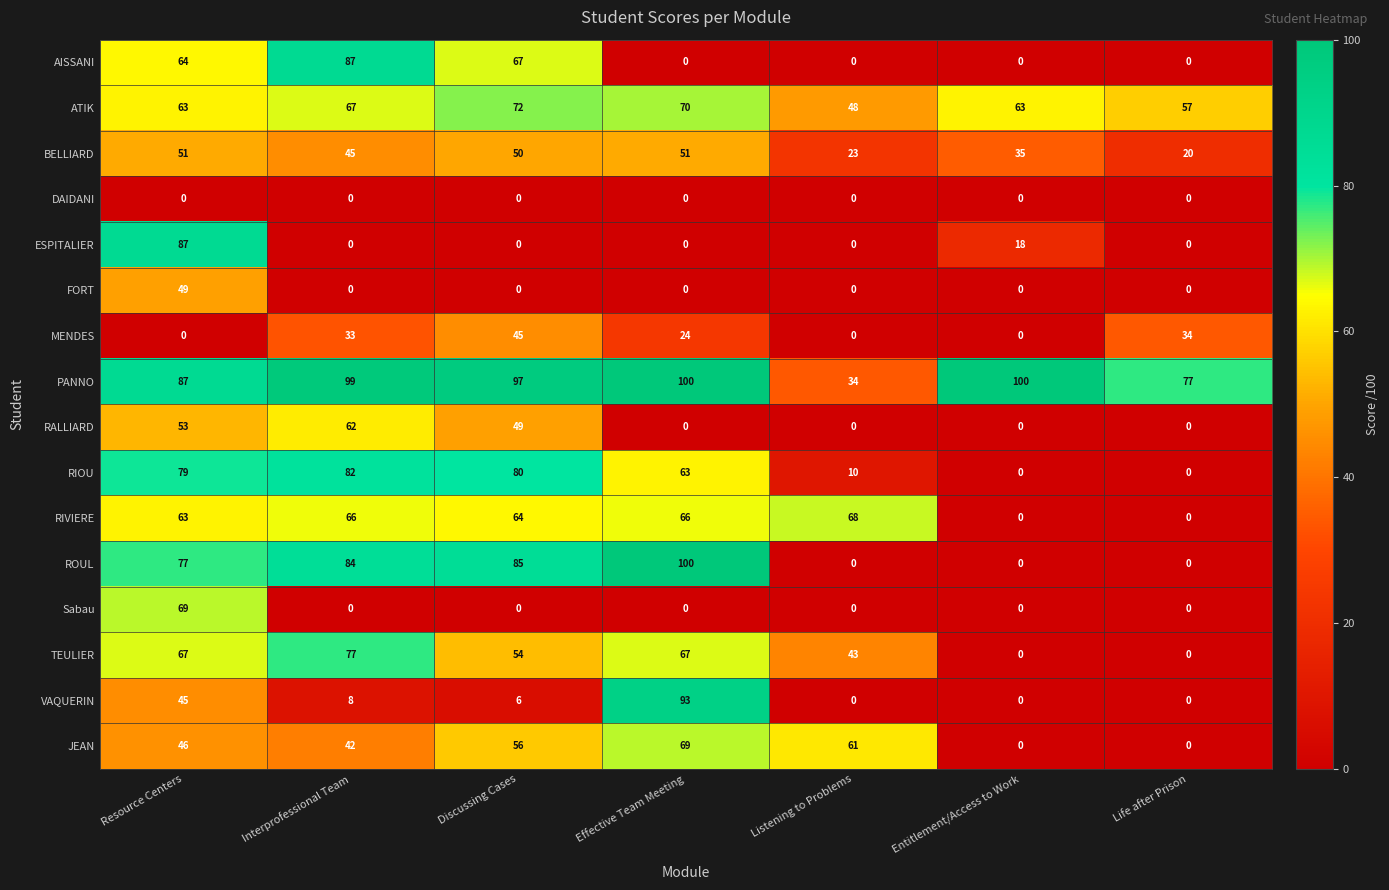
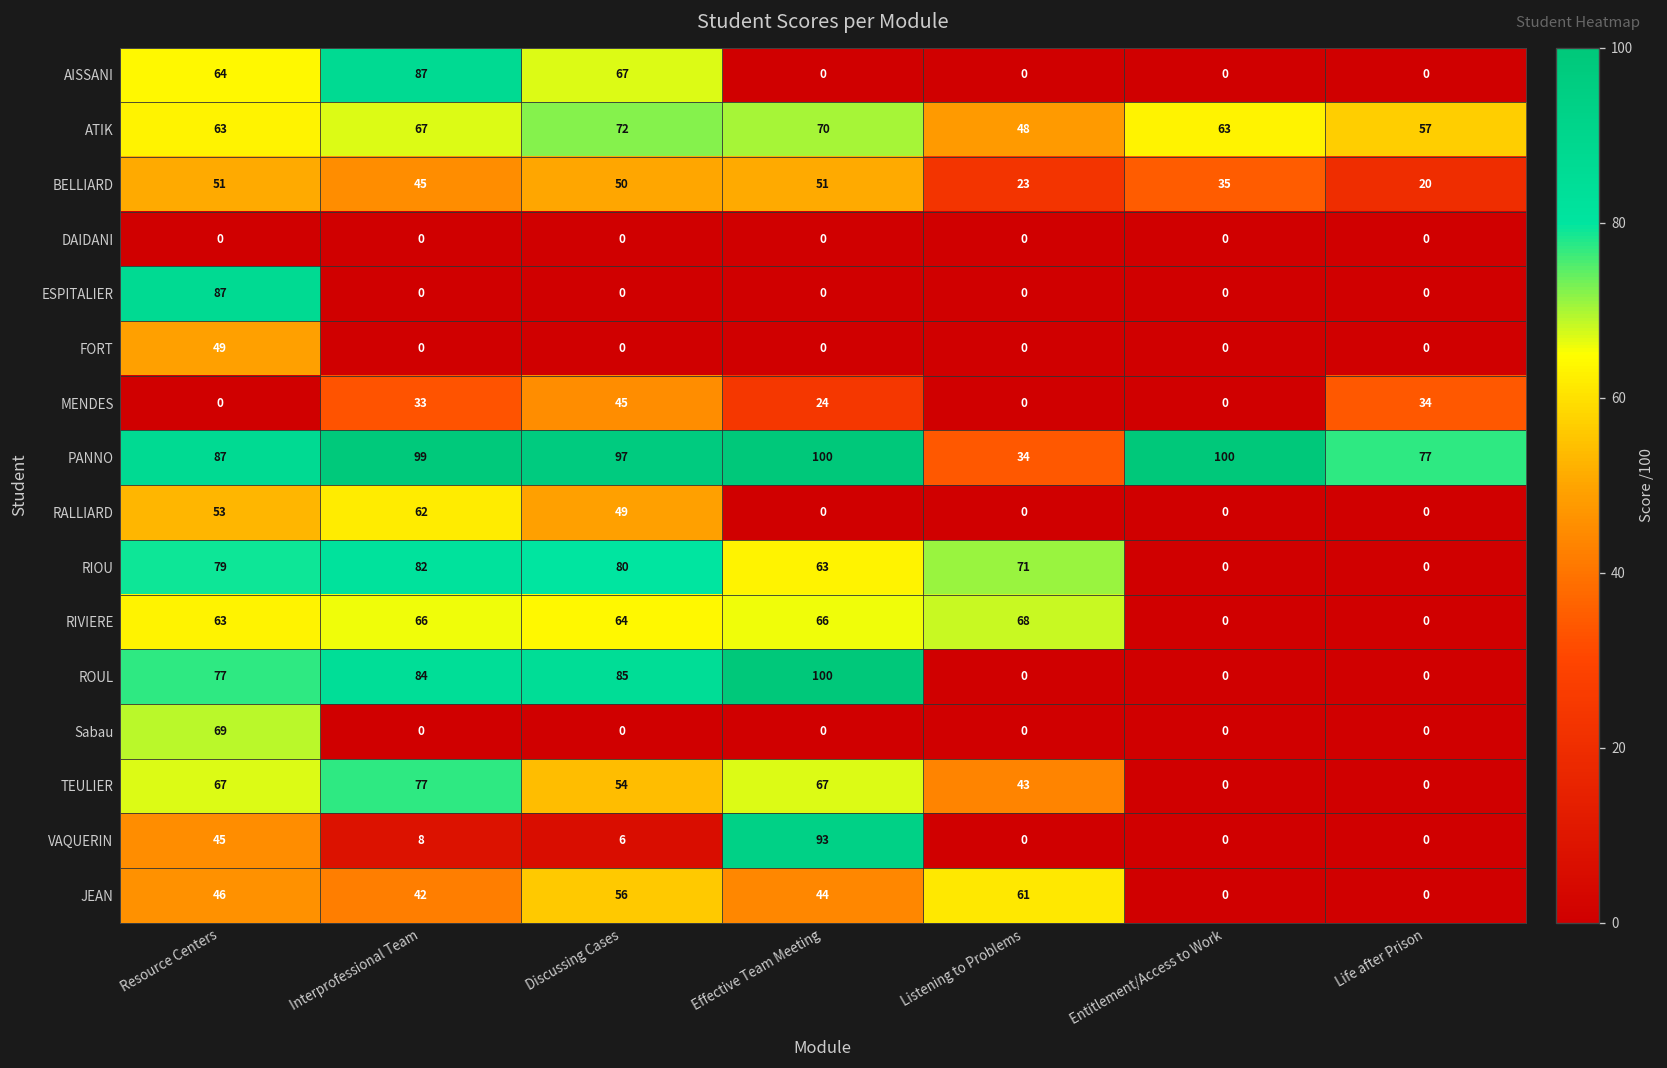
  {
    "AISSANI": {
      "Resource Centers": 64,
      "Interprofessional Team": 87,
      "Discussing Cases": 67,
      "Effective Team Meeting": 0,
      "Listening to Problems": 0,
      "Entitlement/Access to Work": 0,
      "Life after Prison": 0
    },
    "ATIK": {
      "Resource Centers": 63,
      "Interprofessional Team": 67,
      "Discussing Cases": 72,
      "Effective Team Meeting": 70,
      "Listening to Problems": 48,
      "Entitlement/Access to Work": 63,
      "Life after Prison": 57
    },
    "BELLIARD": {
      "Resource Centers": 51,
      "Interprofessional Team": 45,
      "Discussing Cases": 50,
      "Effective Team Meeting": 51,
      "Listening to Problems": 23,
      "Entitlement/Access to Work": 35,
      "Life after Prison": 20
    },
    "DAIDANI": {
      "Resource Centers": 0,
      "Interprofessional Team": 0,
      "Discussing Cases": 0,
      "Effective Team Meeting": 0,
      "Listening to Problems": 0,
      "Entitlement/Access to Work": 0,
      "Life after Prison": 0
    },
    "ESPITALIER": {
      "Resource Centers": 87,
      "Interprofessional Team": 0,
      "Discussing Cases": 0,
      "Effective Team Meeting": 0,
      "Listening to Problems": 0,
-     "Entitlement/Access to Work": 18,
+     "Entitlement/Access to Work": 0,
      "Life after Prison": 0
    },
    "FORT": {
      "Resource Centers": 49,
      "Interprofessional Team": 0,
      "Discussing Cases": 0,
      "Effective Team Meeting": 0,
      "Listening to Problems": 0,
      "Entitlement/Access to Work": 0,
      "Life after Prison": 0
    },
    "MENDES": {
      "Resource Centers": 0,
      "Interprofessional Team": 33,
      "Discussing Cases": 45,
      "Effective Team Meeting": 24,
      "Listening to Problems": 0,
      "Entitlement/Access to Work": 0,
      "Life after Prison": 34
    },
    "PANNO": {
      "Resource Centers": 87,
      "Interprofessional Team": 99,
      "Discussing Cases": 97,
      "Effective Team Meeting": 100,
      "Listening to Problems": 34,
      "Entitlement/Access to Work": 100,
      "Life after Prison": 77
    },
    "RALLIARD": {
      "Resource Centers": 53,
      "Interprofessional Team": 62,
      "Discussing Cases": 49,
      "Effective Team Meeting": 0,
      "Listening to Problems": 0,
      "Entitlement/Access to Work": 0,
      "Life after Prison": 0
    },
    "RIOU": {
      "Resource Centers": 79,
      "Interprofessional Team": 82,
      "Discussing Cases": 80,
      "Effective Team Meeting": 63,
-     "Listening to Problems": 10,
+     "Listening to Problems": 71,
      "Entitlement/Access to Work": 0,
      "Life after Prison": 0
    },
    "RIVIERE": {
      "Resource Centers": 63,
      "Interprofessional Team": 66,
      "Discussing Cases": 64,
      "Effective Team Meeting": 66,
      "Listening to Problems": 68,
      "Entitlement/Access to Work": 0,
      "Life after Prison": 0
    },
    "ROUL": {
      "Resource Centers": 77,
      "Interprofessional Team": 84,
      "Discussing Cases": 85,
      "Effective Team Meeting": 100,
      "Listening to Problems": 0,
      "Entitlement/Access to Work": 0,
      "Life after Prison": 0
    },
    "Sabau": {
      "Resource Centers": 69,
      "Interprofessional Team": 0,
      "Discussing Cases": 0,
      "Effective Team Meeting": 0,
      "Listening to Problems": 0,
      "Entitlement/Access to Work": 0,
      "Life after Prison": 0
    },
    "TEULIER": {
      "Resource Centers": 67,
      "Interprofessional Team": 77,
      "Discussing Cases": 54,
      "Effective Team Meeting": 67,
      "Listening to Problems": 43,
      "Entitlement/Access to Work": 0,
      "Life after Prison": 0
    },
    "VAQUERIN": {
      "Resource Centers": 45,
      "Interprofessional Team": 8,
      "Discussing Cases": 6,
      "Effective Team Meeting": 93,
      "Listening to Problems": 0,
      "Entitlement/Access to Work": 0,
      "Life after Prison": 0
    },
    "JEAN": {
      "Resource Centers": 46,
      "Interprofessional Team": 42,
      "Discussing Cases": 56,
-     "Effective Team Meeting": 69,
+     "Effective Team Meeting": 44,
      "Listening to Problems": 61,
      "Entitlement/Access to Work": 0,
      "Life after Prison": 0
    }
  }
